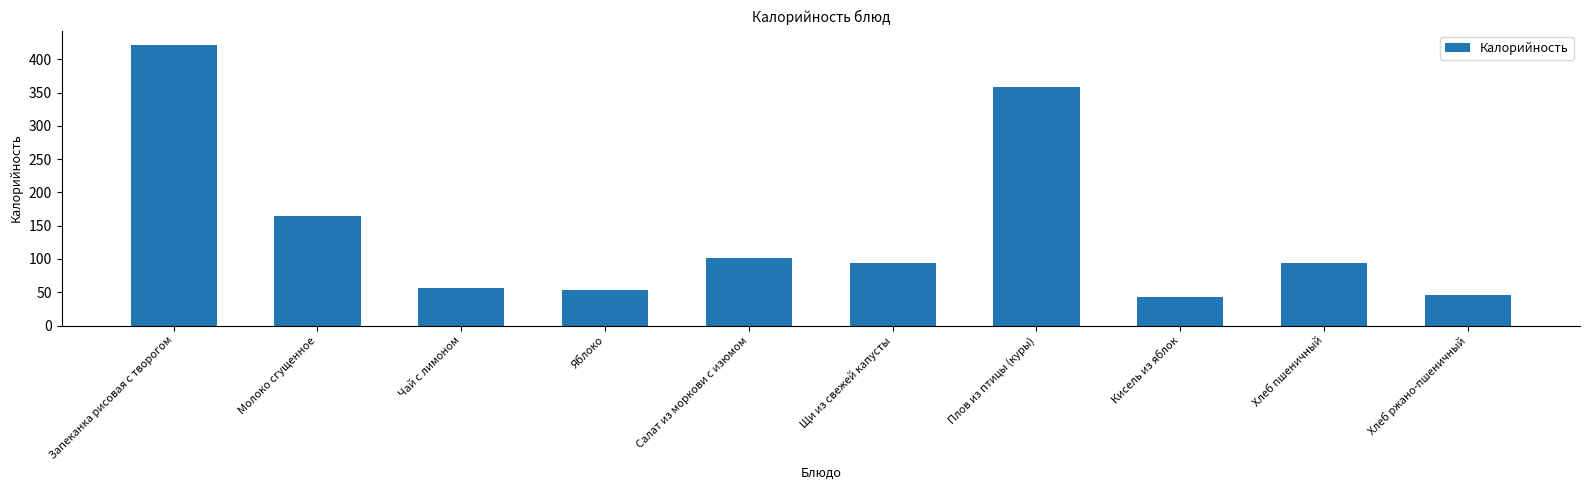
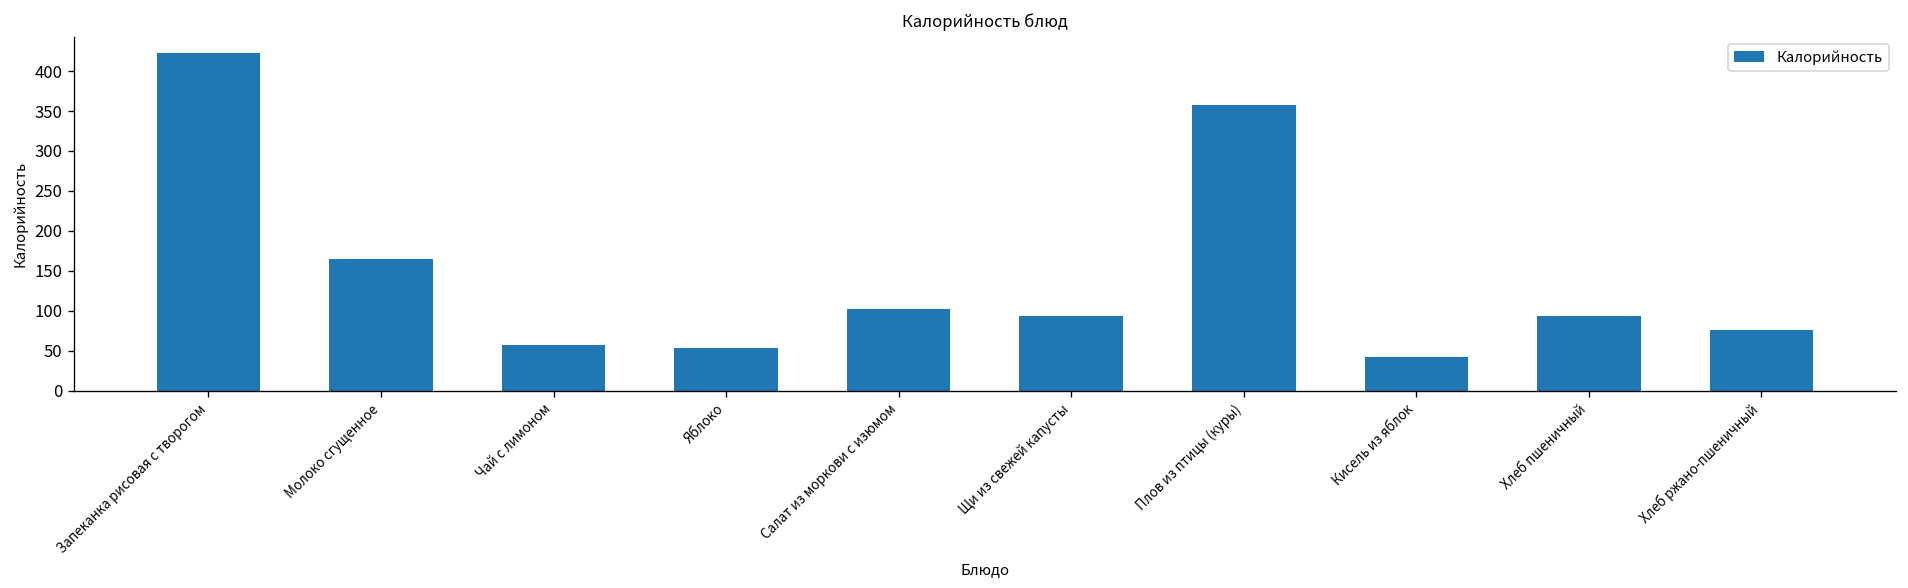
  {
    "Запеканка рисовая с творогом": 420,
    "Молоко сгущенное": 170,
    "Чай с лимоном": 60,
    "Яблоко": 50,
    "Салат из моркови с изюмом": 100,
    "Щи из свежей капусты": 90,
    "Плов из птицы (куры)": 360,
    "Кисель из яблок": 40,
    "Хлеб пшеничный": 90,
-   "Хлеб ржано-пшеничный": 50
+   "Хлеб ржано-пшеничный": 80
  }
